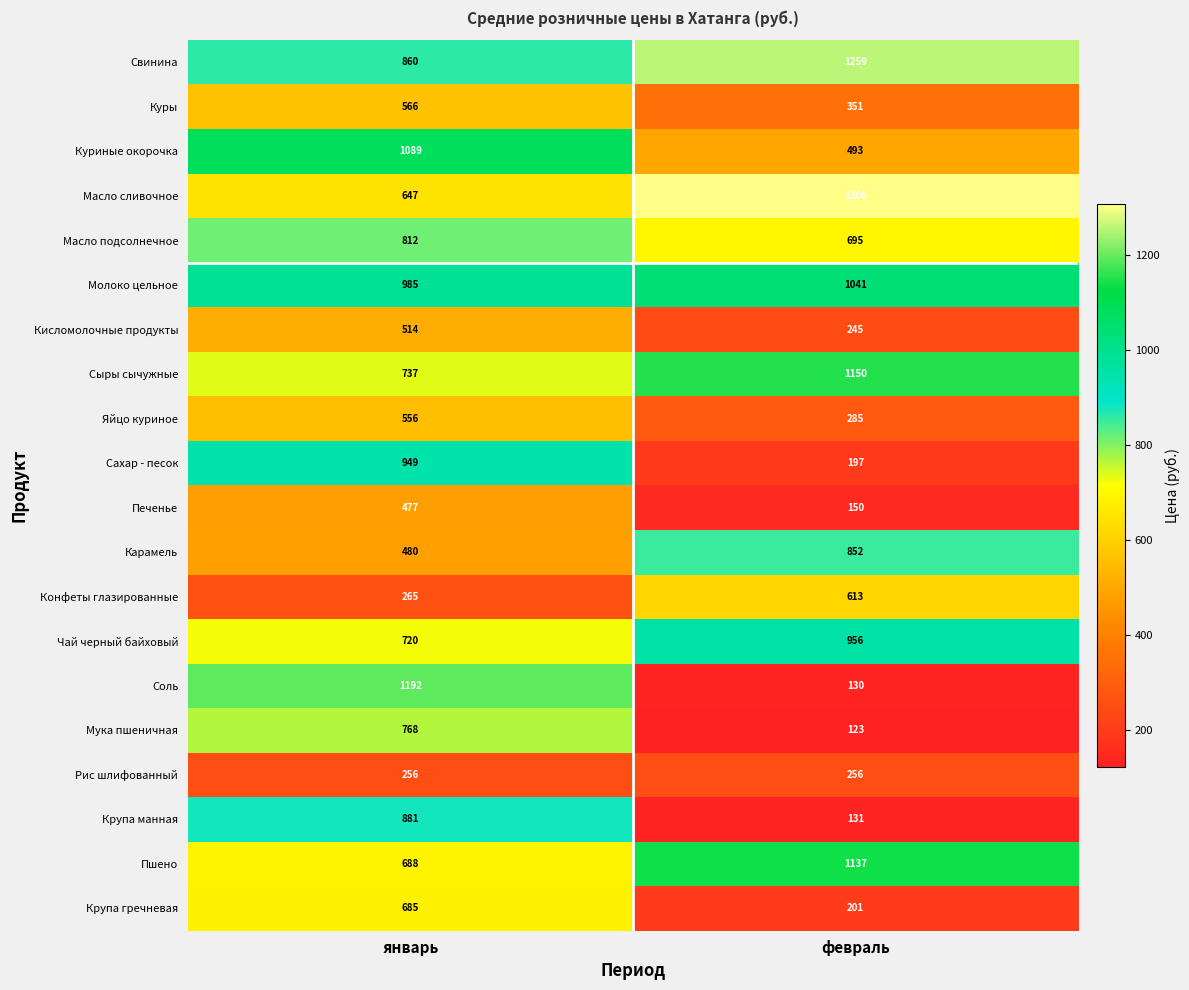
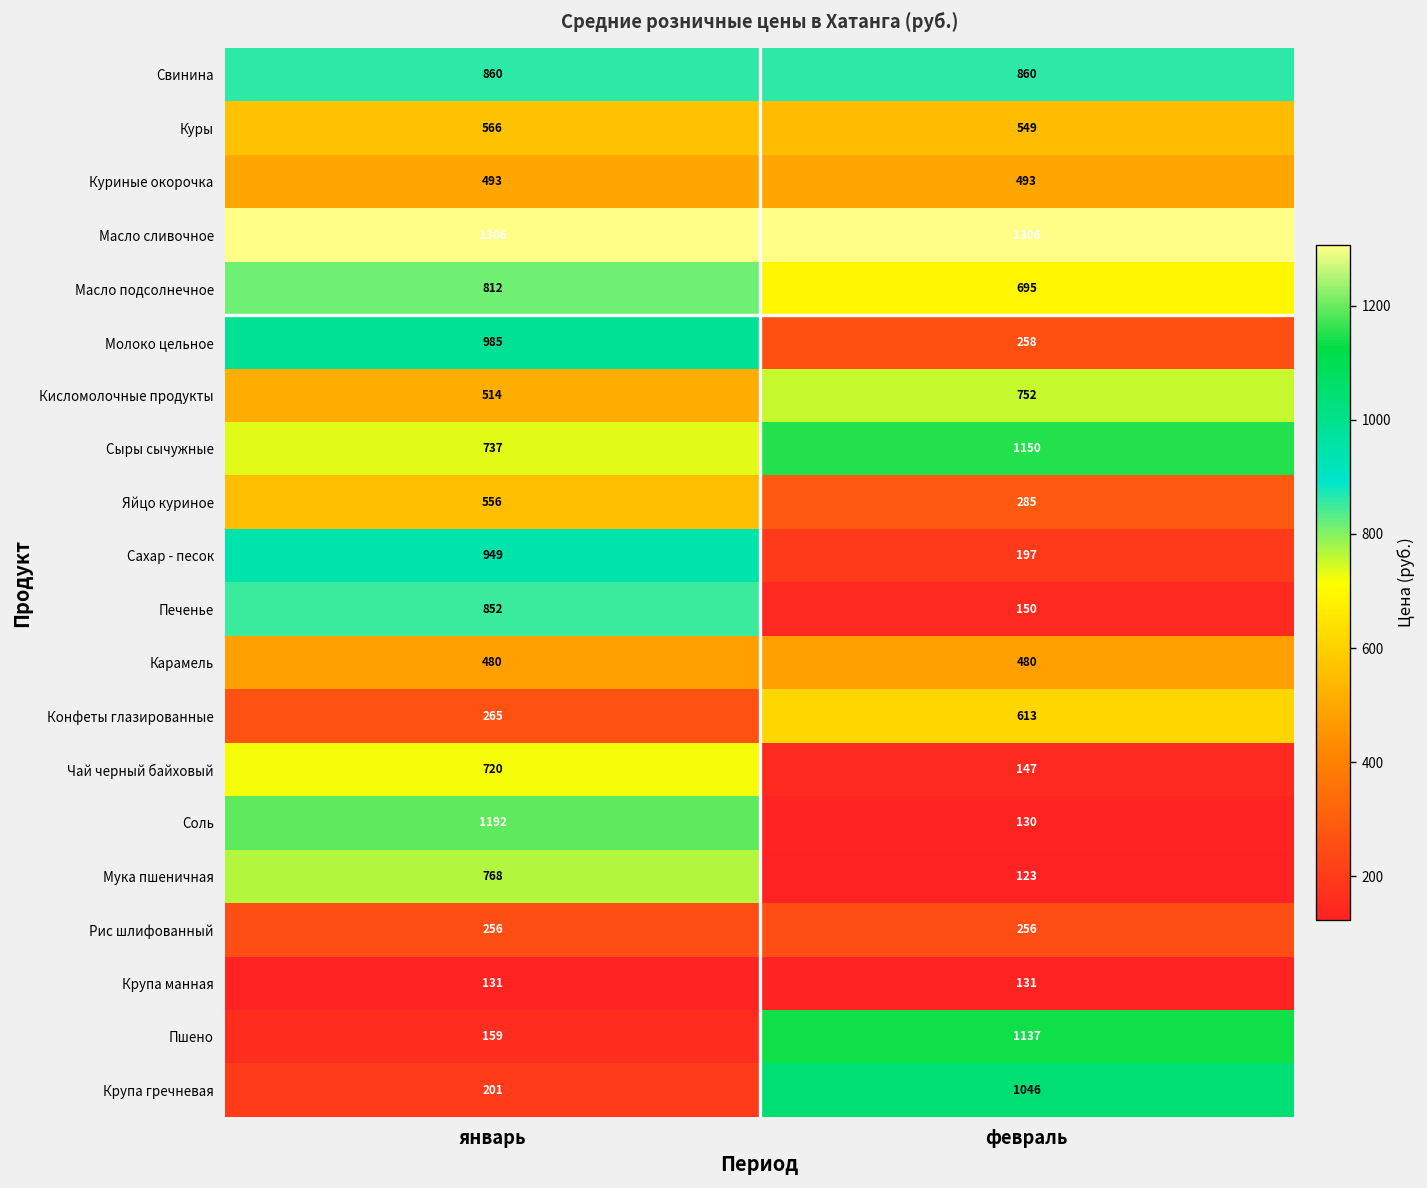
  {
    "Свинина": {
      "январь": 860,
-     "февраль": 1259
+     "февраль": 860
    },
    "Куры": {
      "январь": 566,
-     "февраль": 351
+     "февраль": 549
    },
    "Куриные окорочка": {
-     "январь": 1089,
+     "январь": 493,
      "февраль": 493
    },
    "Масло сливочное": {
-     "январь": 647,
+     "январь": 1306,
      "февраль": 1306
    },
    "Масло подсолнечное": {
      "январь": 812,
      "февраль": 695
    },
    "Молоко цельное": {
      "январь": 985,
-     "февраль": 1041
+     "февраль": 258
    },
    "Кисломолочные продукты": {
      "январь": 514,
-     "февраль": 245
+     "февраль": 752
    },
    "Сыры сычужные": {
      "январь": 737,
      "февраль": 1150
    },
    "Яйцо куриное": {
      "январь": 556,
      "февраль": 285
    },
    "Сахар - песок": {
      "январь": 949,
      "февраль": 197
    },
    "Печенье": {
-     "январь": 477,
+     "январь": 852,
      "февраль": 150
    },
    "Карамель": {
      "январь": 480,
-     "февраль": 852
+     "февраль": 480
    },
    "Конфеты глазированные": {
      "январь": 265,
      "февраль": 613
    },
    "Чай черный байховый": {
      "январь": 720,
-     "февраль": 956
+     "февраль": 147
    },
    "Соль": {
      "январь": 1192,
      "февраль": 130
    },
    "Мука пшеничная": {
      "январь": 768,
      "февраль": 123
    },
    "Рис шлифованный": {
      "январь": 256,
      "февраль": 256
    },
    "Крупа манная": {
-     "январь": 881,
+     "январь": 131,
      "февраль": 131
    },
    "Пшено": {
-     "январь": 688,
+     "январь": 159,
      "февраль": 1137
    },
    "Крупа гречневая": {
-     "январь": 685,
-     "февраль": 201
+     "январь": 201,
+     "февраль": 1046
    }
  }
